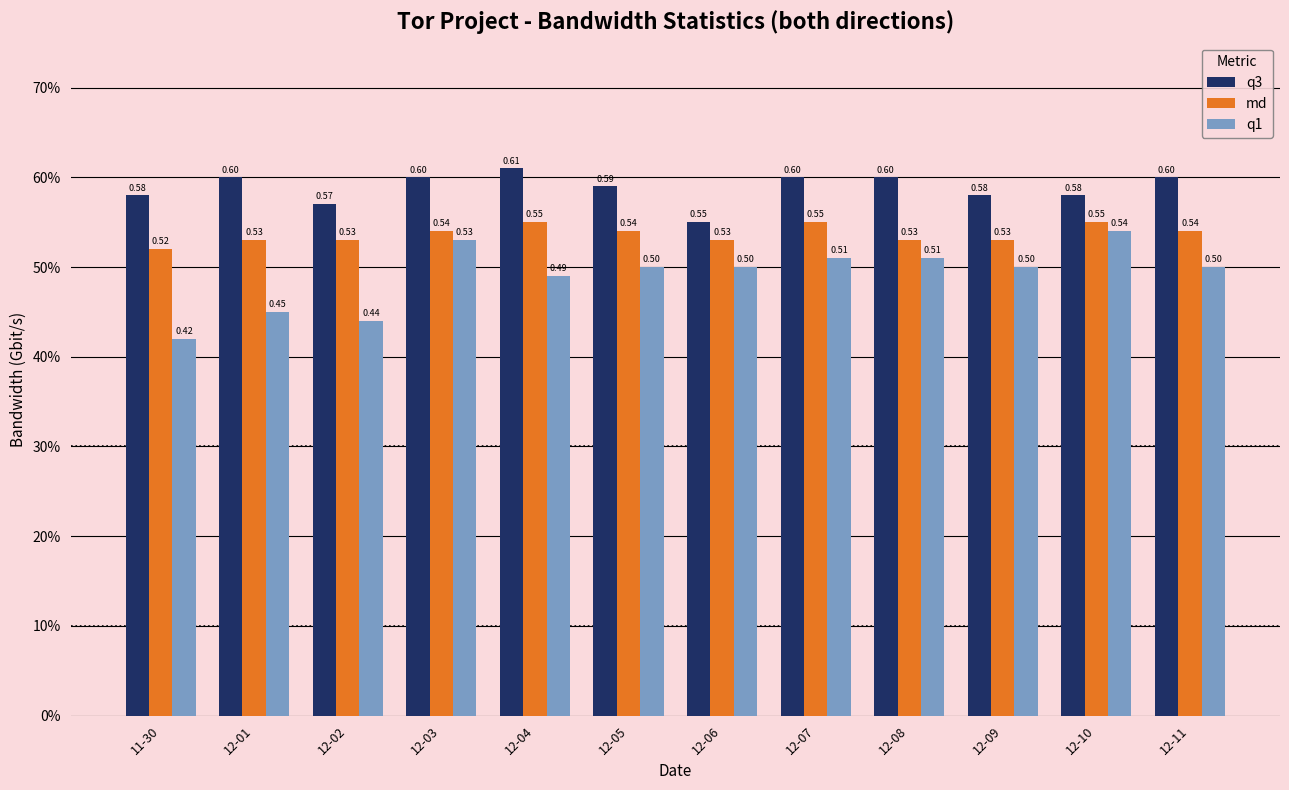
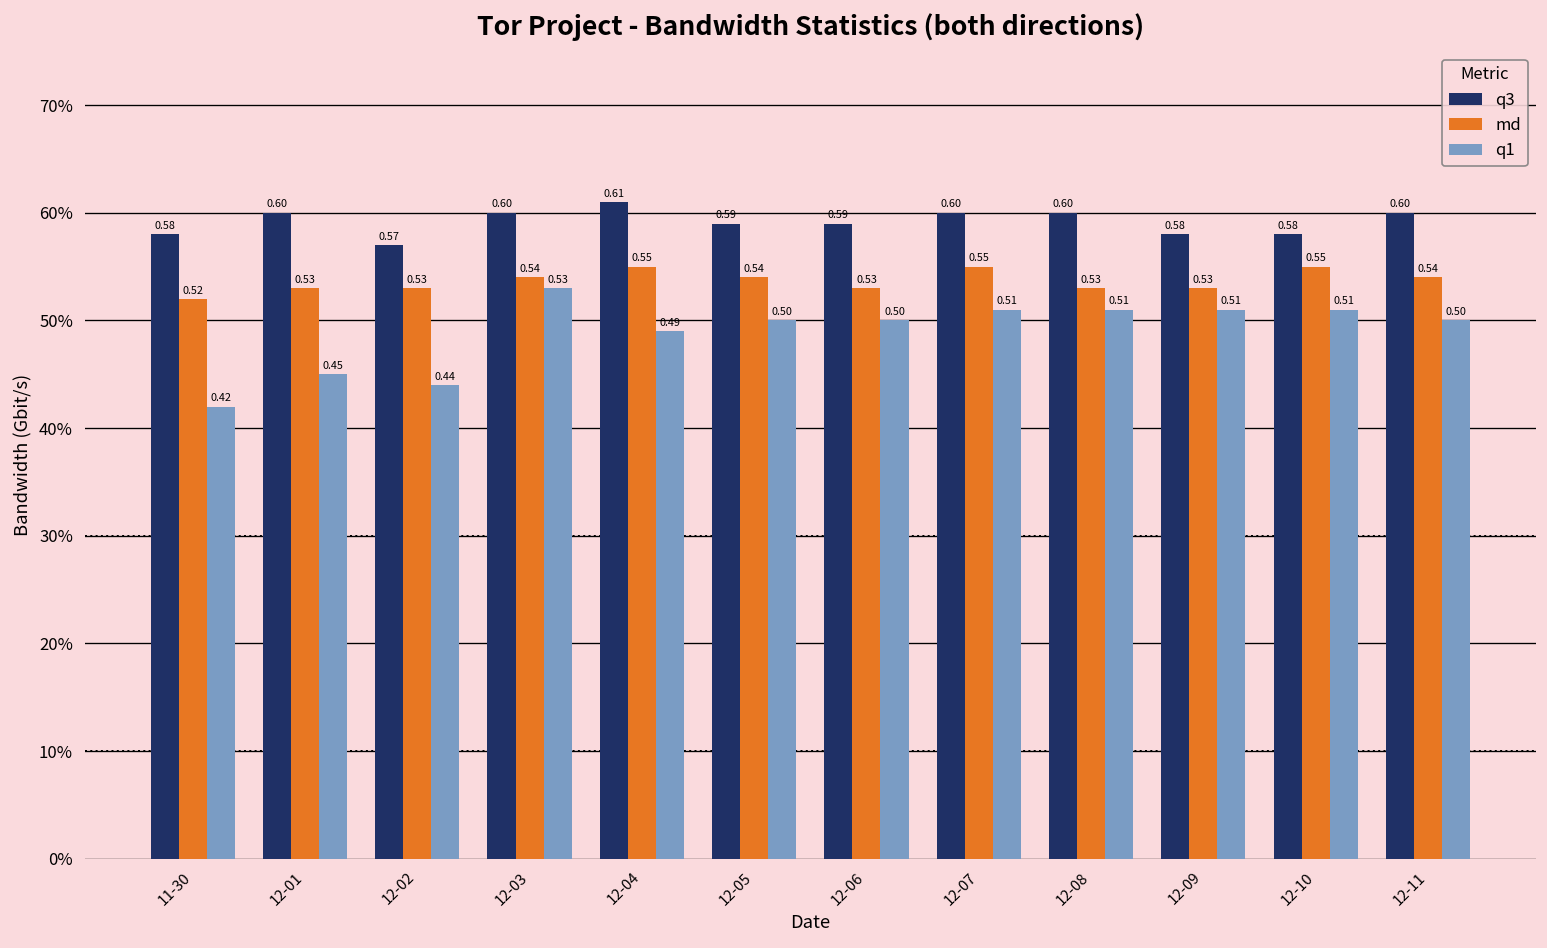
  {
    "q3": {
      "11-30": 0.58,
      "12-01": 0.60,
      "12-02": 0.57,
      "12-03": 0.60,
      "12-04": 0.61,
      "12-05": 0.59,
-     "12-06": 0.55,
+     "12-06": 0.59,
      "12-07": 0.60,
      "12-08": 0.60,
      "12-09": 0.58,
      "12-10": 0.58,
      "12-11": 0.60
    },
    "md": {
      "11-30": 0.52,
      "12-01": 0.53,
      "12-02": 0.53,
      "12-03": 0.54,
      "12-04": 0.55,
      "12-05": 0.54,
      "12-06": 0.53,
      "12-07": 0.55,
      "12-08": 0.53,
      "12-09": 0.53,
      "12-10": 0.55,
      "12-11": 0.54
    },
    "q1": {
      "11-30": 0.42,
      "12-01": 0.45,
      "12-02": 0.44,
      "12-03": 0.53,
      "12-04": 0.49,
      "12-05": 0.50,
      "12-06": 0.50,
      "12-07": 0.51,
      "12-08": 0.51,
-     "12-09": 0.50,
-     "12-10": 0.54,
+     "12-09": 0.51,
+     "12-10": 0.51,
      "12-11": 0.50
    }
  }
